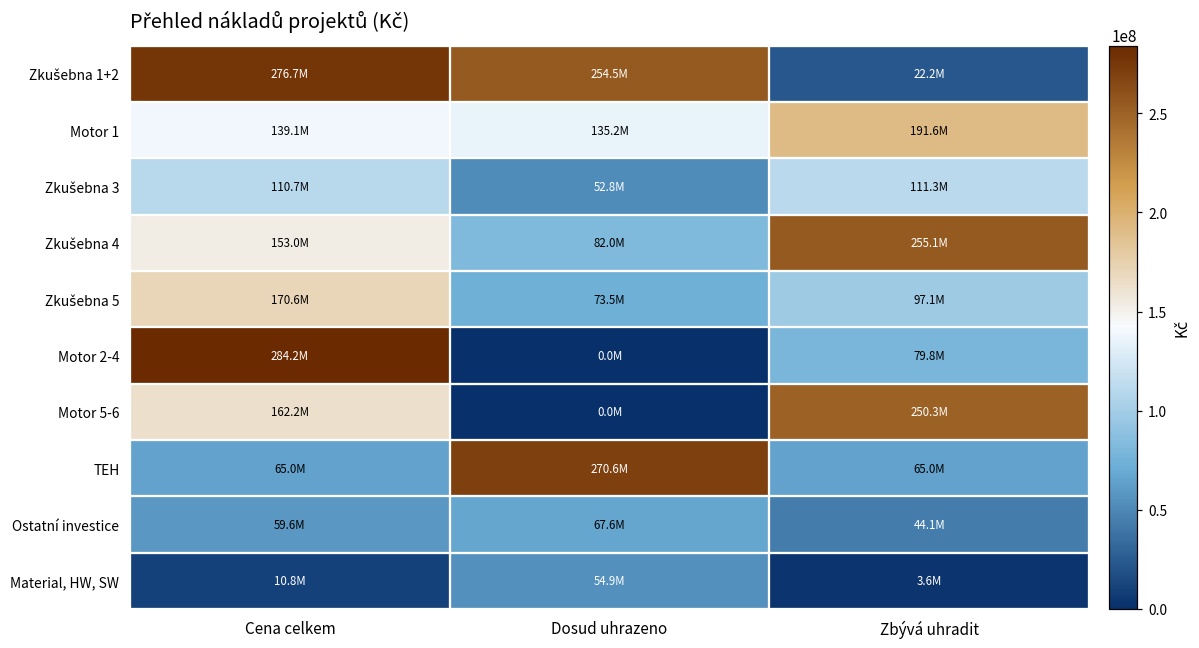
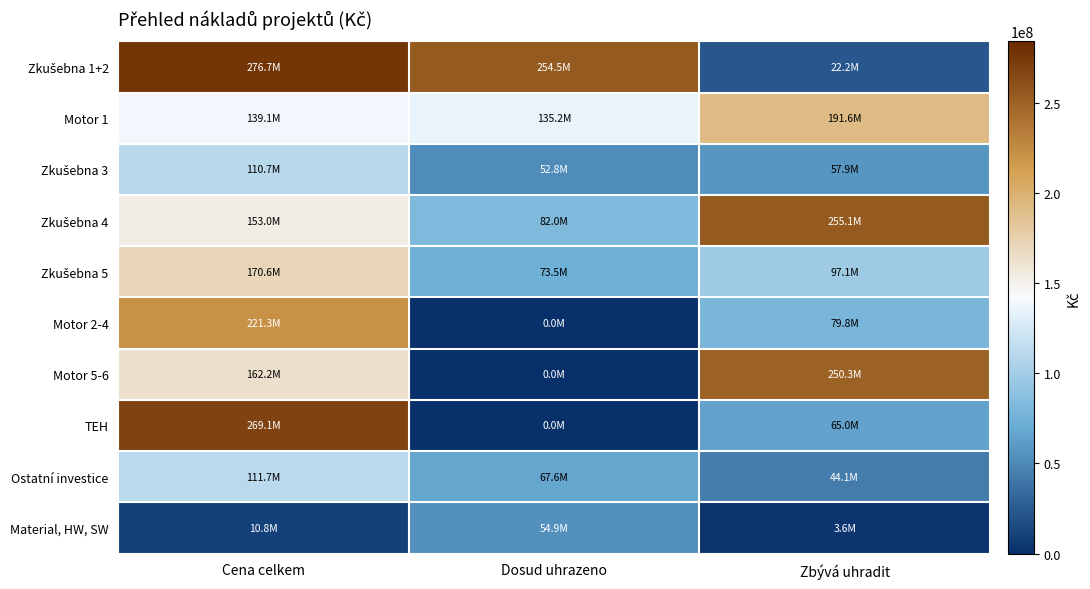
  {
    "Zkušebna 1+2": {
      "Cena celkem": "276.7M",
      "Dosud uhrazeno": "254.5M",
      "Zbývá uhradit": "22.2M"
    },
    "Motor 1": {
      "Cena celkem": "139.1M",
      "Dosud uhrazeno": "135.2M",
      "Zbývá uhradit": "191.6M"
    },
    "Zkušebna 3": {
      "Cena celkem": "110.7M",
      "Dosud uhrazeno": "52.8M",
-     "Zbývá uhradit": "111.3M"
+     "Zbývá uhradit": "57.9M"
    },
    "Zkušebna 4": {
      "Cena celkem": "153.0M",
      "Dosud uhrazeno": "82.0M",
      "Zbývá uhradit": "255.1M"
    },
    "Zkušebna 5": {
      "Cena celkem": "170.6M",
      "Dosud uhrazeno": "73.5M",
      "Zbývá uhradit": "97.1M"
    },
    "Motor 2-4": {
-     "Cena celkem": "284.2M",
+     "Cena celkem": "221.3M",
      "Dosud uhrazeno": "0.0M",
      "Zbývá uhradit": "79.8M"
    },
    "Motor 5-6": {
      "Cena celkem": "162.2M",
      "Dosud uhrazeno": "0.0M",
      "Zbývá uhradit": "250.3M"
    },
    "TEH": {
-     "Cena celkem": "65.0M",
-     "Dosud uhrazeno": "270.6M",
+     "Cena celkem": "269.1M",
+     "Dosud uhrazeno": "0.0M",
      "Zbývá uhradit": "65.0M"
    },
    "Ostatní investice": {
-     "Cena celkem": "59.6M",
+     "Cena celkem": "111.7M",
      "Dosud uhrazeno": "67.6M",
      "Zbývá uhradit": "44.1M"
    },
    "Material, HW, SW": {
      "Cena celkem": "10.8M",
      "Dosud uhrazeno": "54.9M",
      "Zbývá uhradit": "3.6M"
    }
  }
